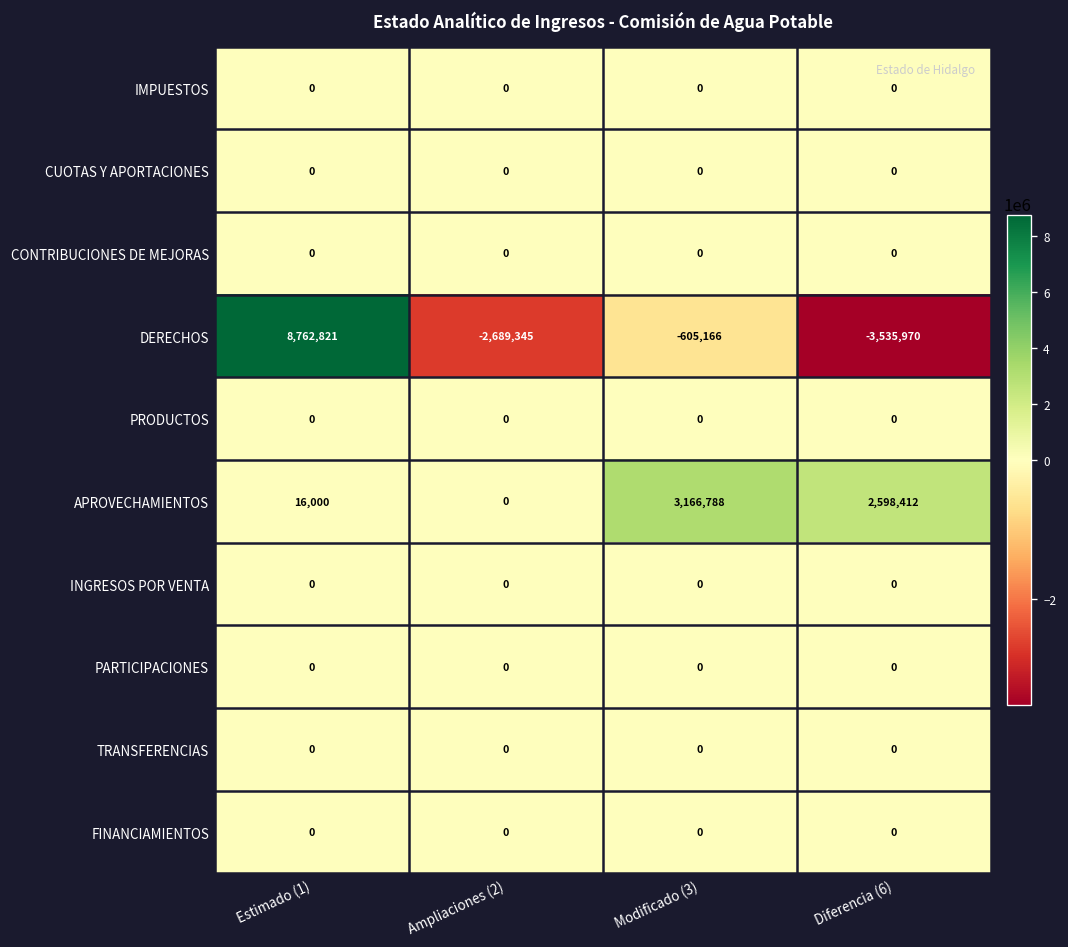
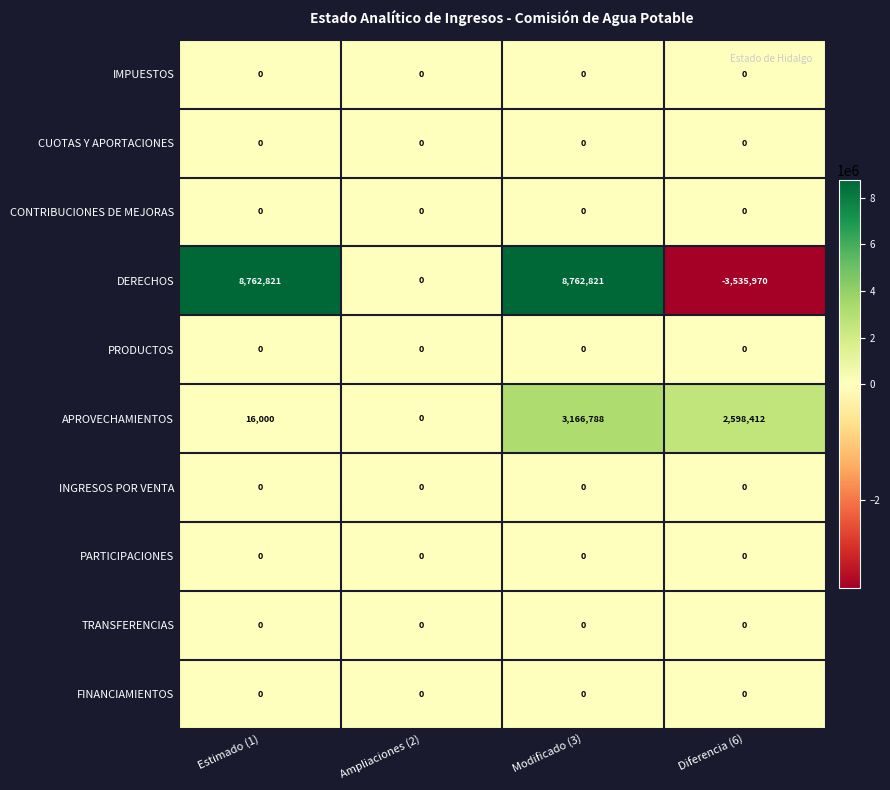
  {
    "IMPUESTOS": {
      "Estimado (1)": "0",
      "Ampliaciones (2)": "0",
      "Modificado (3)": "0"
    },
    "CUOTAS Y APORTACIONES": {
      "Estimado (1)": "0",
      "Ampliaciones (2)": "0",
      "Modificado (3)": "0",
      "Diferencia (6)": "0"
    },
    "CONTRIBUCIONES DE MEJORAS": {
      "Estimado (1)": "0",
      "Ampliaciones (2)": "0",
      "Modificado (3)": "0",
      "Diferencia (6)": "0"
    },
    "DERECHOS": {
      "Estimado (1)": "8,762,821",
-     "Ampliaciones (2)": "-2,689,345",
-     "Modificado (3)": "-605,166",
+     "Ampliaciones (2)": "0",
+     "Modificado (3)": "8,762,821",
      "Diferencia (6)": "-3,535,970"
    },
    "PRODUCTOS": {
      "Estimado (1)": "0",
      "Ampliaciones (2)": "0",
      "Modificado (3)": "0",
      "Diferencia (6)": "0"
    },
    "APROVECHAMIENTOS": {
      "Estimado (1)": "16,000",
      "Ampliaciones (2)": "0",
      "Modificado (3)": "3,166,788",
      "Diferencia (6)": "2,598,412"
    },
    "INGRESOS POR VENTA": {
      "Estimado (1)": "0",
      "Ampliaciones (2)": "0",
      "Modificado (3)": "0",
      "Diferencia (6)": "0"
    },
    "PARTICIPACIONES": {
      "Estimado (1)": "0",
      "Ampliaciones (2)": "0",
      "Modificado (3)": "0",
      "Diferencia (6)": "0"
    },
    "TRANSFERENCIAS": {
      "Estimado (1)": "0",
      "Ampliaciones (2)": "0",
      "Modificado (3)": "0",
      "Diferencia (6)": "0"
    },
    "FINANCIAMIENTOS": {
      "Estimado (1)": "0",
      "Ampliaciones (2)": "0",
      "Modificado (3)": "0",
      "Diferencia (6)": "0"
    }
  }
